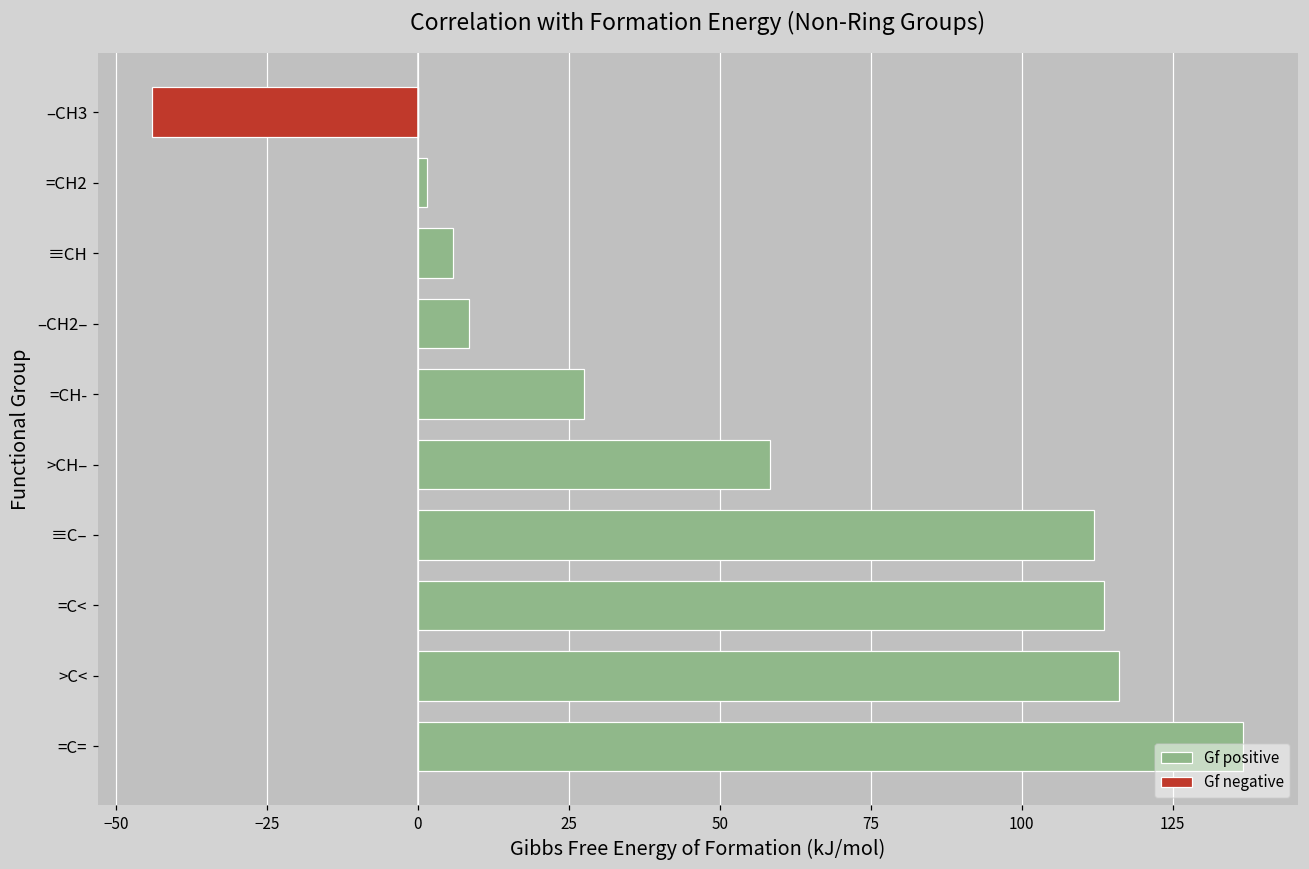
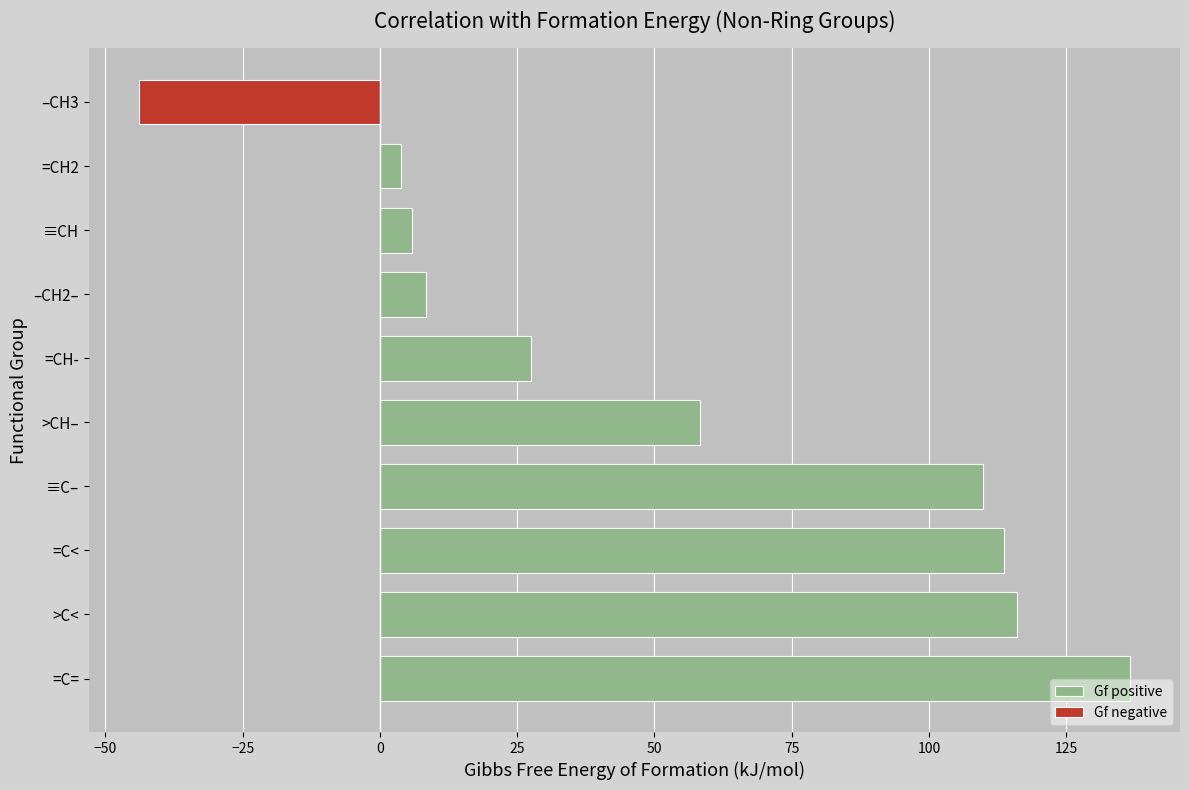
  {
    "Gf positive": {
      "–CH3": 0,
-     "=CH2": 2,
+     "=CH2": 4,
      "≡CH": 6,
      "–CH2–": 8,
      "=CH-": 27,
      ">CH–": 58,
-     "≡C–": 112,
+     "≡C–": 110,
      "=C<": 114,
      ">C<": 116,
      "=C=": 137
    },
    "Gf negative": {
      "–CH3": -44,
      "=CH2": 0,
      "≡CH": 0,
      "–CH2–": 0,
      "=CH-": 0,
      ">CH–": 0,
      "≡C–": 0,
      "=C<": 0,
      ">C<": 0,
      "=C=": 0
    }
  }
